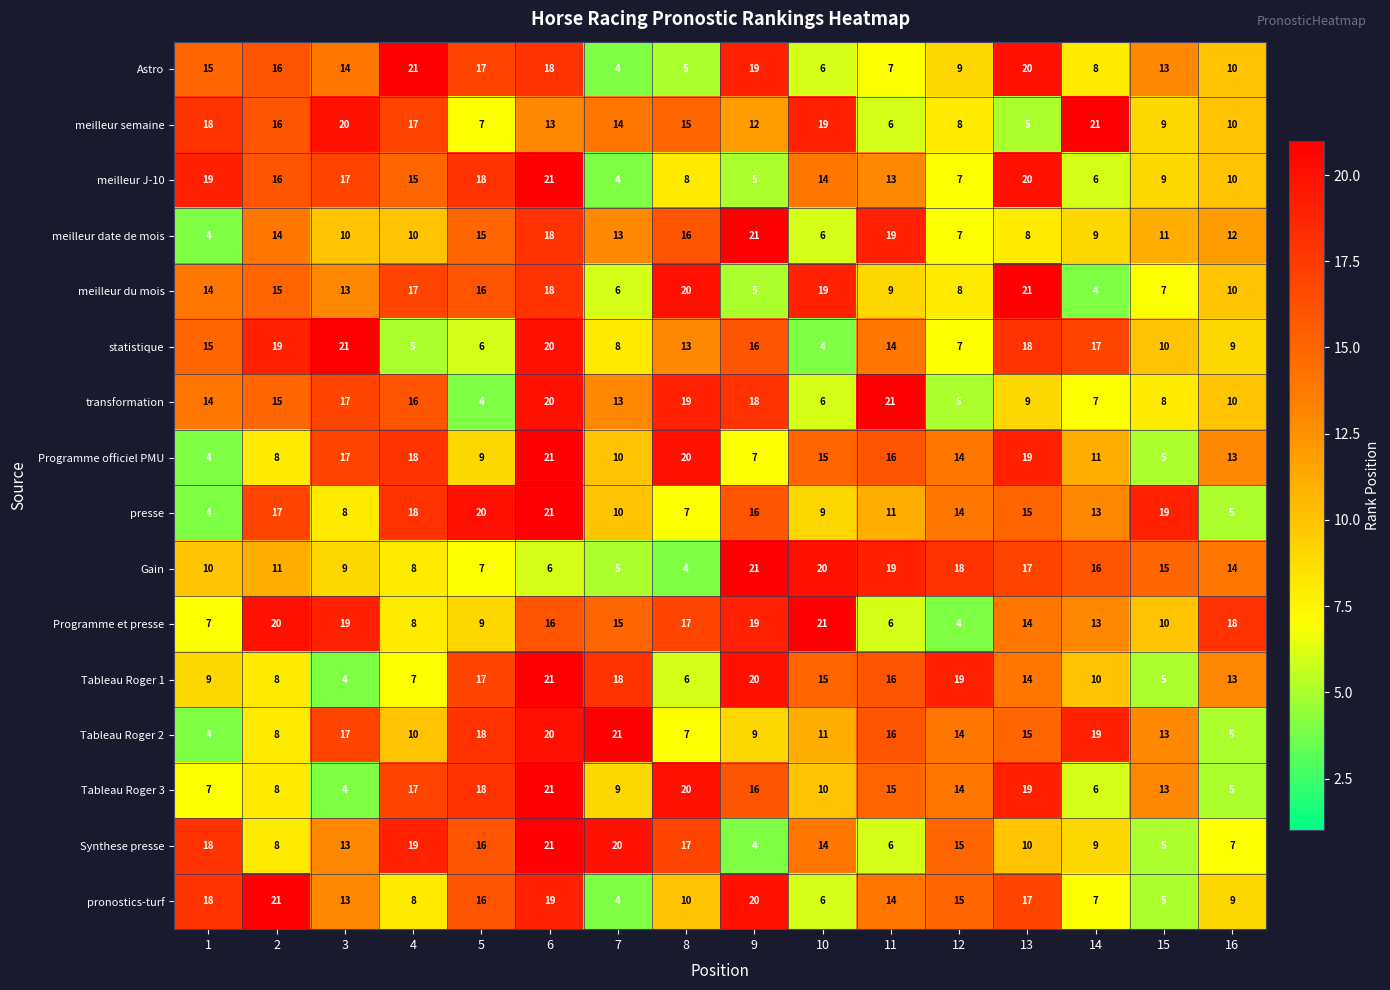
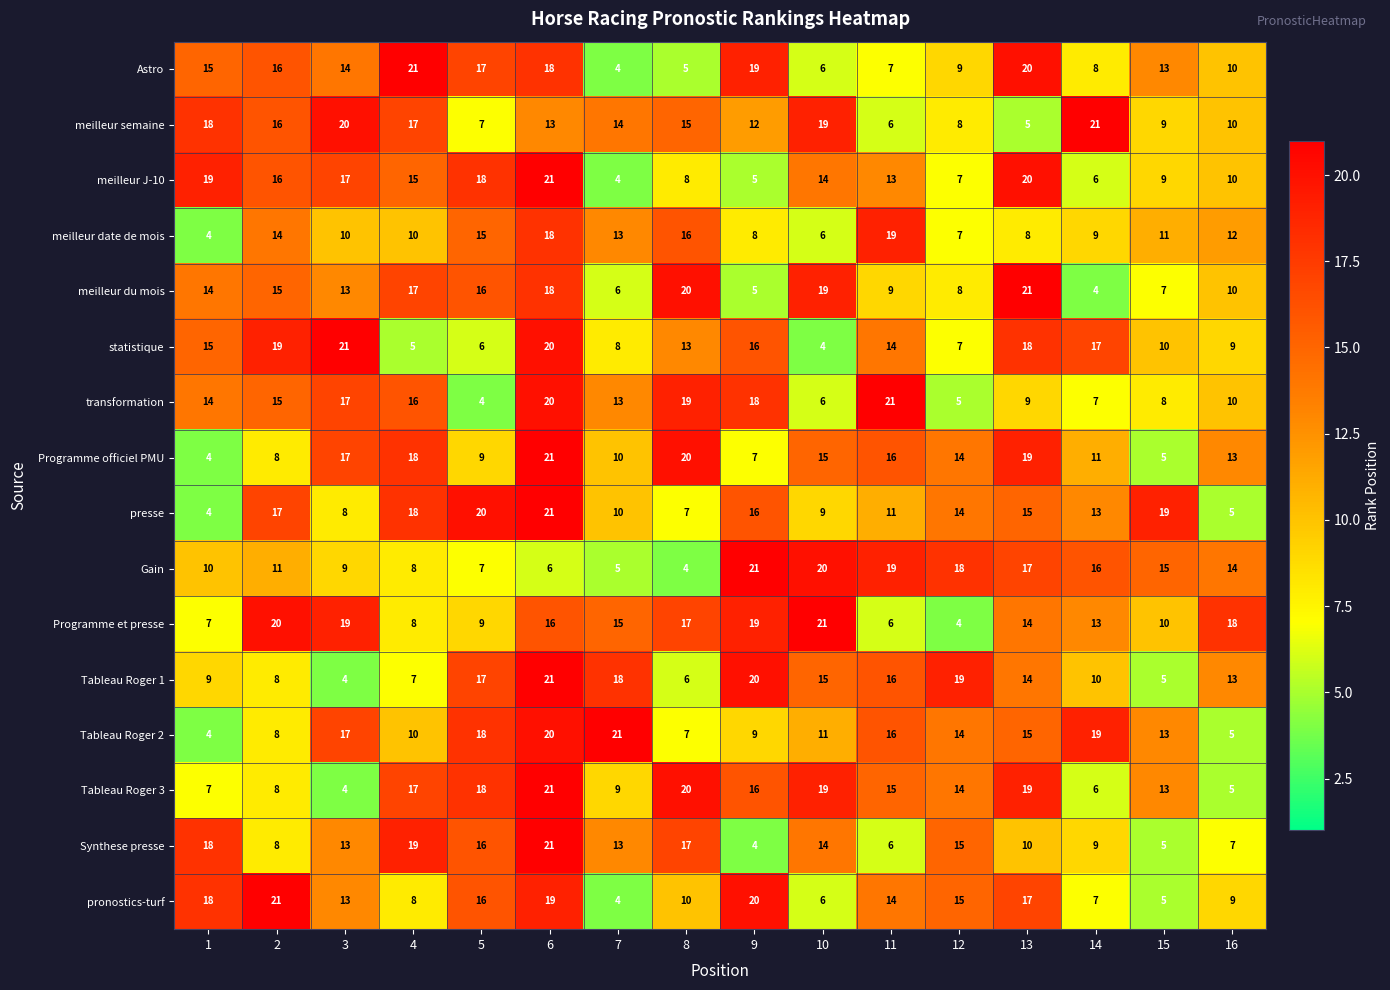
  {
    "meilleur date de mois": {
      "1": 4,
      "2": 14,
      "3": 10,
      "4": 10,
      "5": 15,
      "6": 18,
      "7": 13,
      "8": 16,
-     "9": 21,
+     "9": 8,
      "10": 6,
      "11": 19,
      "12": 7,
      "13": 8,
      "14": 9,
      "15": 11,
      "16": 12
    },
    "Tableau Roger 3": {
      "1": 7,
      "2": 8,
      "3": 4,
      "4": 17,
      "5": 18,
      "6": 21,
      "7": 9,
      "8": 20,
      "9": 16,
-     "10": 10,
+     "10": 19,
      "11": 15,
      "12": 14,
      "13": 19,
      "14": 6,
      "15": 13,
      "16": 5
    },
    "Synthese presse": {
      "1": 18,
      "2": 8,
      "3": 13,
      "4": 19,
      "5": 16,
      "6": 21,
-     "7": 20,
+     "7": 13,
      "8": 17,
      "9": 4,
      "10": 14,
      "11": 6,
      "12": 15,
      "13": 10,
      "14": 9,
      "15": 5,
      "16": 7
    }
  }
